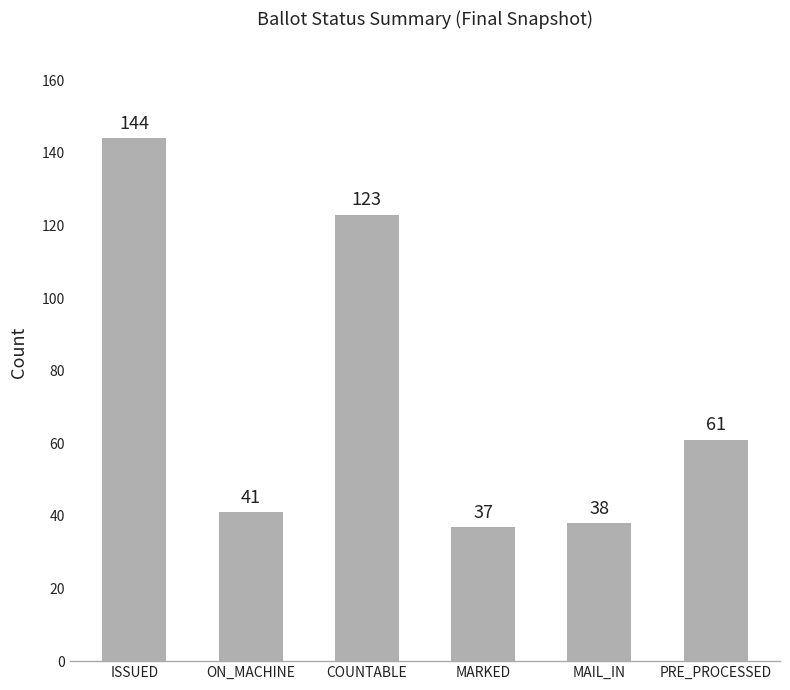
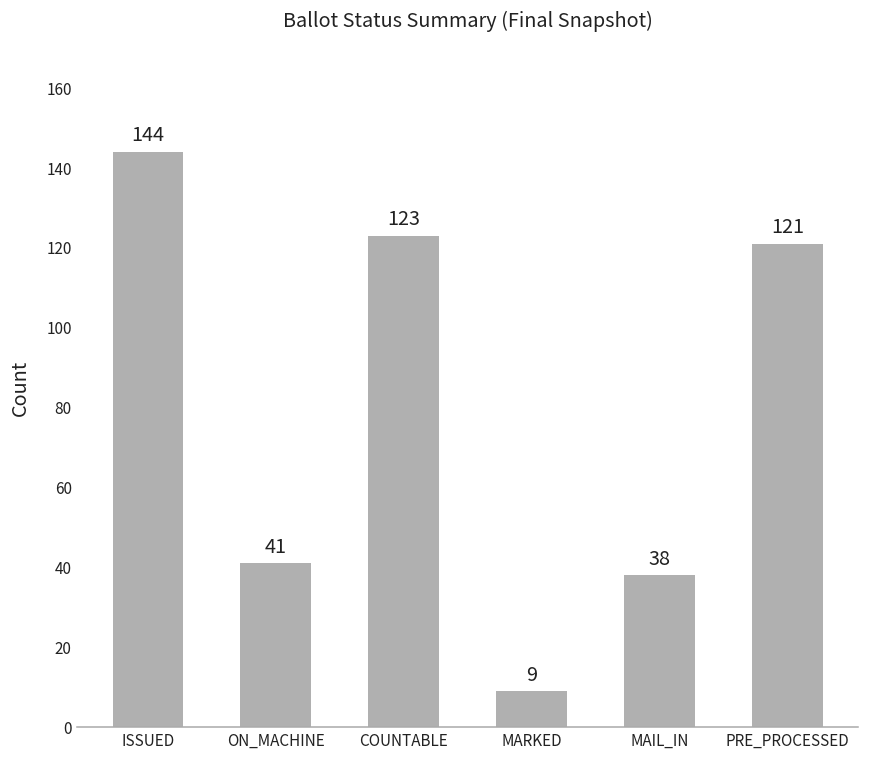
  {
    "ISSUED": 144,
    "ON_MACHINE": 41,
    "COUNTABLE": 123,
-   "MARKED": 37,
+   "MARKED": 9,
    "MAIL_IN": 38,
-   "PRE_PROCESSED": 61
+   "PRE_PROCESSED": 121
  }
